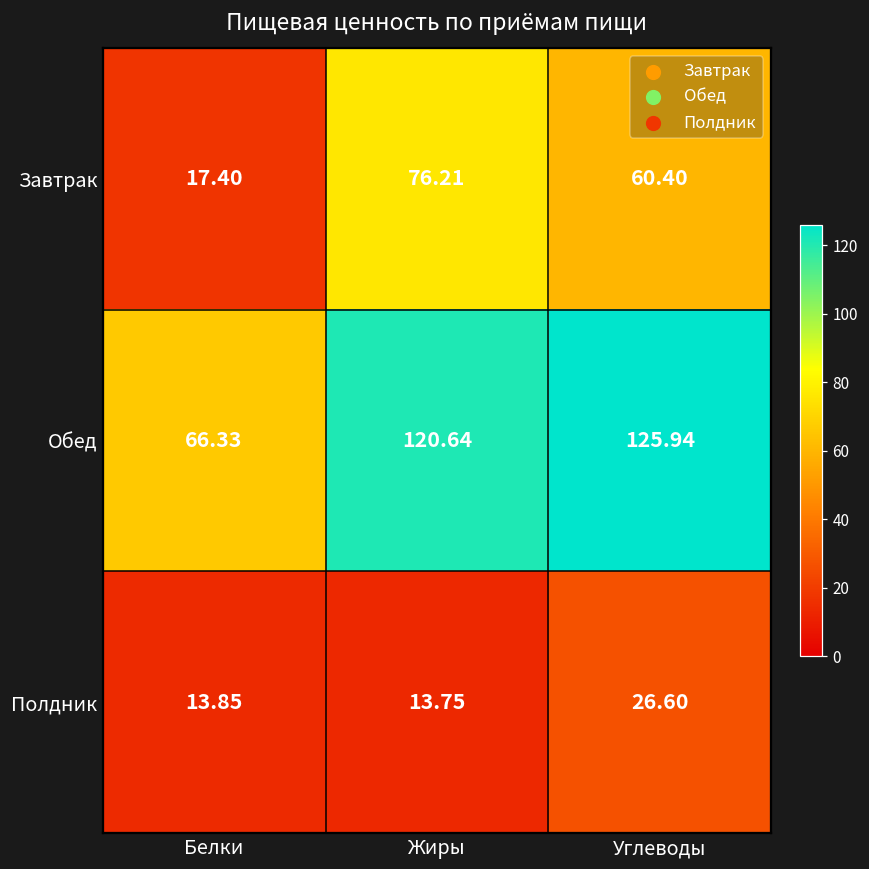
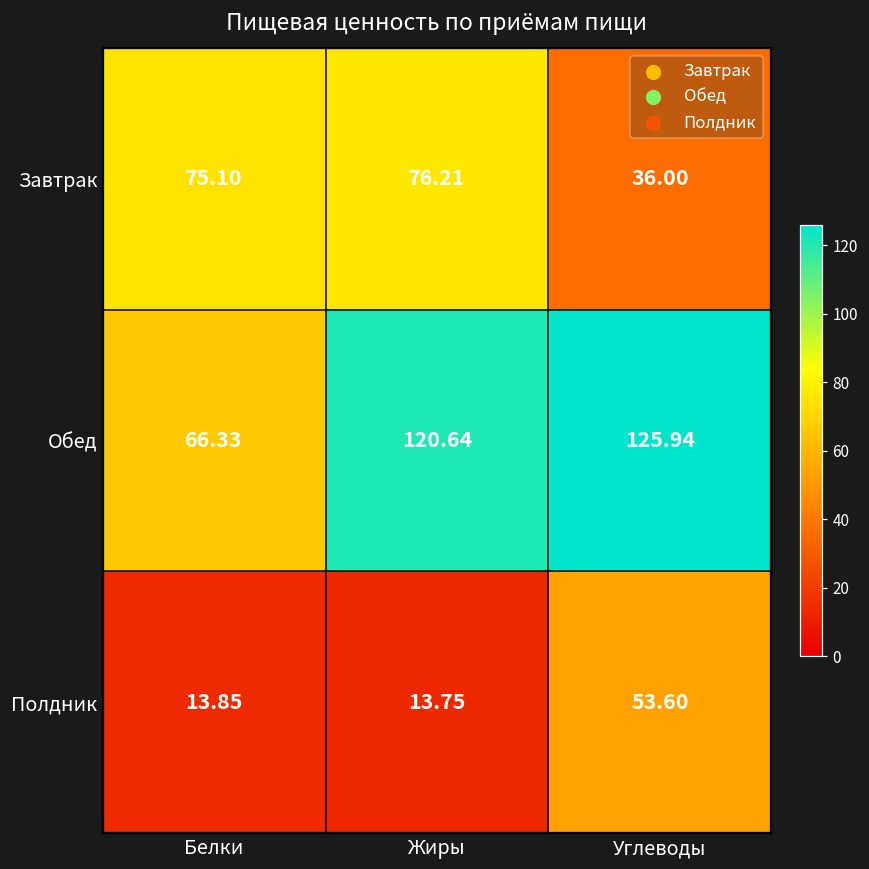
  {
    "Завтрак": {
-     "Белки": 17.40,
+     "Белки": 75.10,
      "Жиры": 76.21,
-     "Углеводы": 60.40
+     "Углеводы": 36.00
    },
    "Обед": {
      "Белки": 66.33,
      "Жиры": 120.64,
      "Углеводы": 125.94
    },
    "Полдник": {
      "Белки": 13.85,
      "Жиры": 13.75,
-     "Углеводы": 26.60
+     "Углеводы": 53.60
    }
  }
